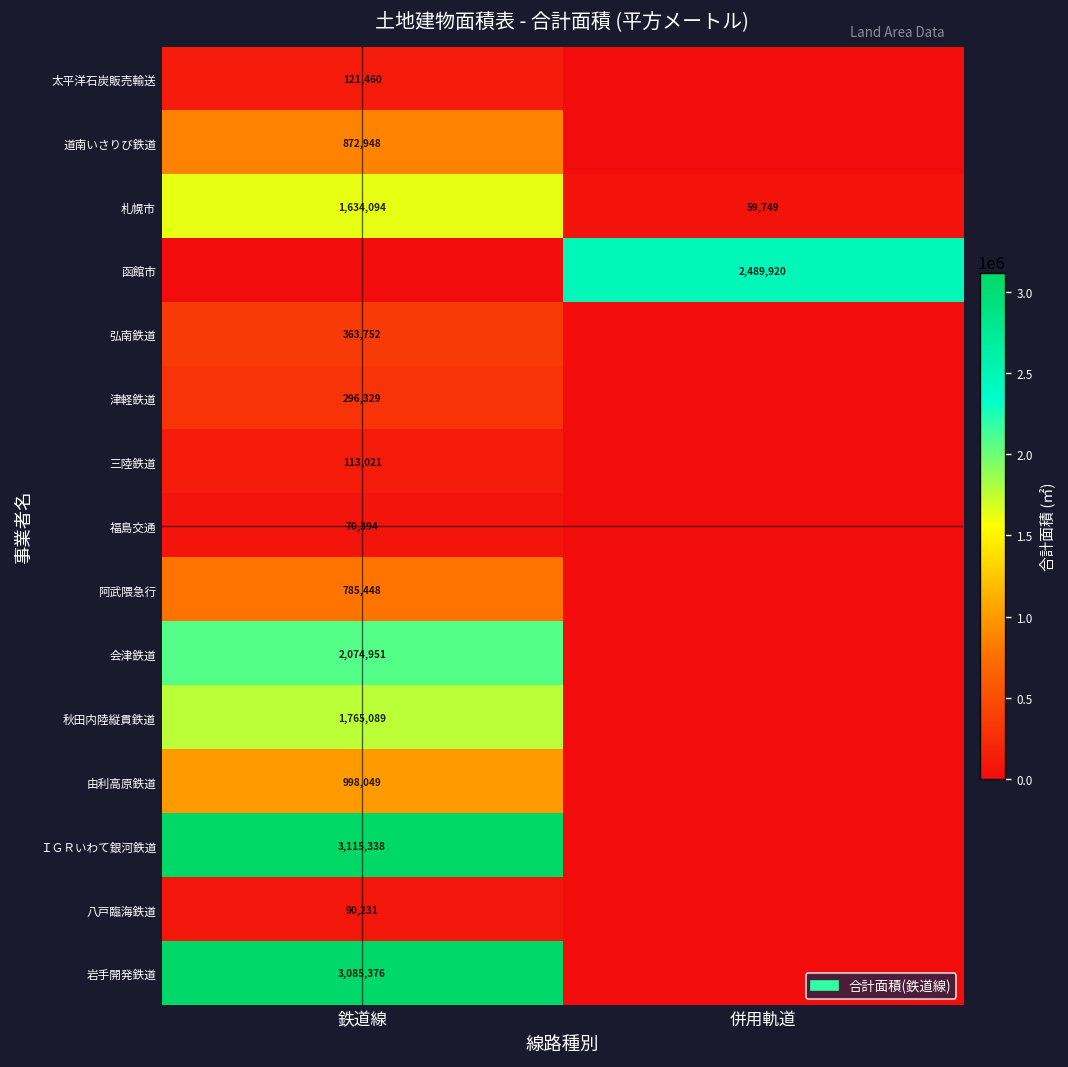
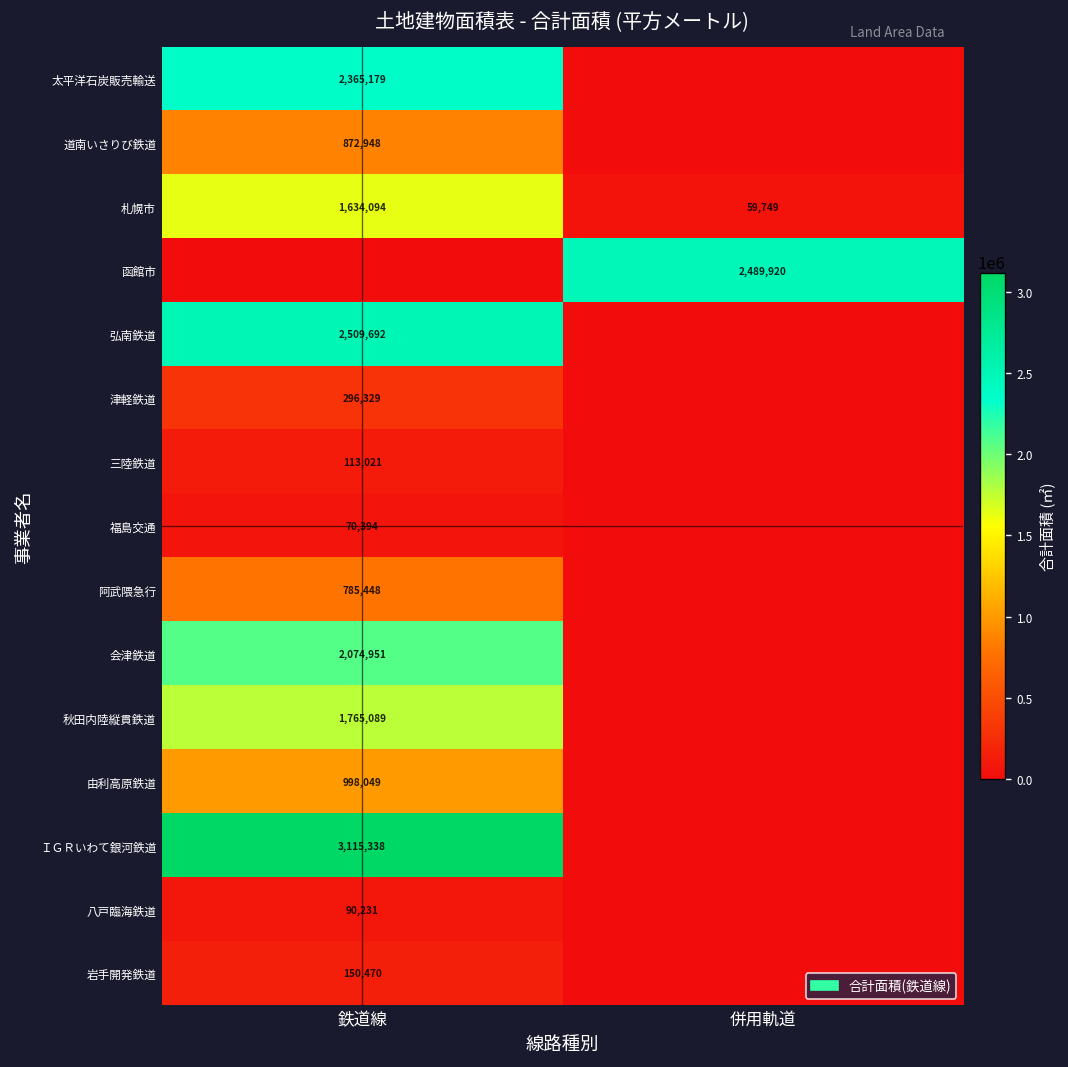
  {
    "太平洋石炭販売輸送": {
-     "鉄道線": "121,460"
+     "鉄道線": "2,365,179"
    },
    "道南いさりび鉄道": {
      "鉄道線": "872,948"
    },
    "札幌市": {
      "鉄道線": "1,634,094",
      "併用軌道": "59,749"
    },
    "函館市": {
      "併用軌道": "2,489,920"
    },
    "弘南鉄道": {
-     "鉄道線": "363,752"
+     "鉄道線": "2,509,692"
    },
    "津軽鉄道": {
      "鉄道線": "296,329"
    },
    "三陸鉄道": {
      "鉄道線": "113,021"
    },
    "福島交通": {
      "鉄道線": "70,394"
    },
    "阿武隈急行": {
      "鉄道線": "785,448"
    },
    "会津鉄道": {
      "鉄道線": "2,074,951"
    },
    "秋田内陸縦貫鉄道": {
      "鉄道線": "1,765,089"
    },
    "由利高原鉄道": {
      "鉄道線": "998,049"
    },
    "ＩＧＲいわて銀河鉄道": {
      "鉄道線": "3,115,338"
    },
    "八戸臨海鉄道": {
      "鉄道線": "90,231"
    },
    "岩手開発鉄道": {
-     "鉄道線": "3,085,376"
+     "鉄道線": "150,470"
    }
  }
